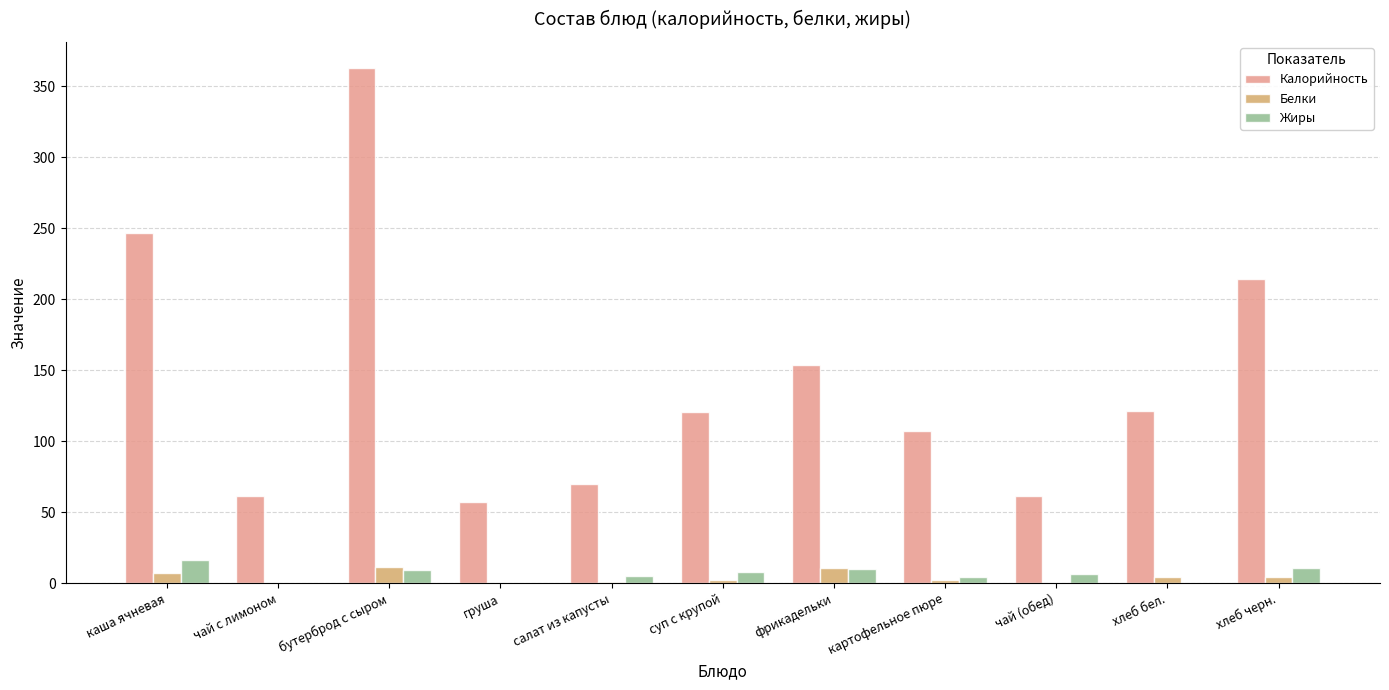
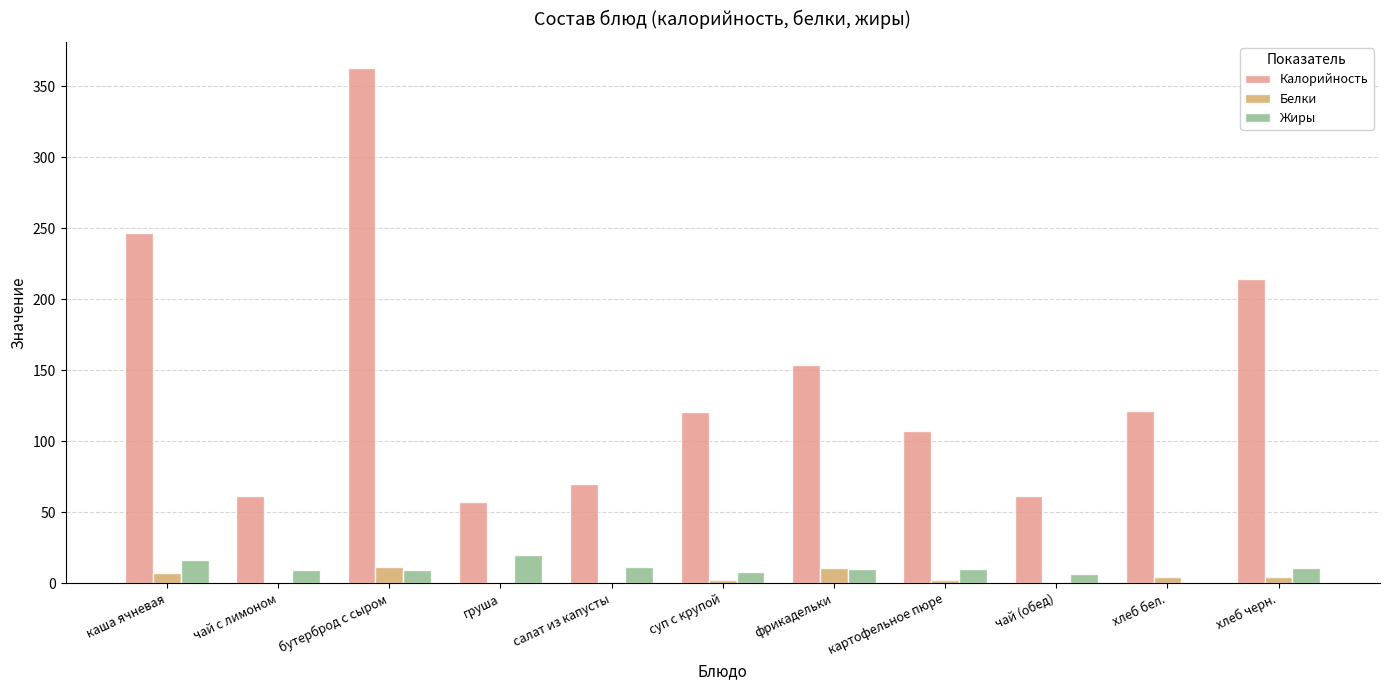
  {
    "Жиры": {
      "каша ячневая": 16,
-     "чай с лимоном": 0,
+     "чай с лимоном": 9,
      "бутерброд с сыром": 10,
-     "груша": 0,
-     "салат из капусты": 5,
+     "груша": 20,
+     "салат из капусты": 11,
      "суп с крупой": 8,
      "фрикадельки": 10,
-     "картофельное пюре": 4,
+     "картофельное пюре": 10,
      "чай (обед)": 6,
      "хлеб черн.": 11
    }
  }
